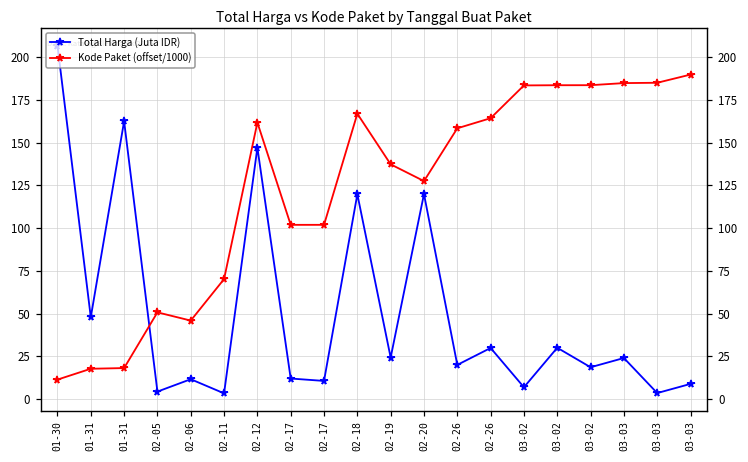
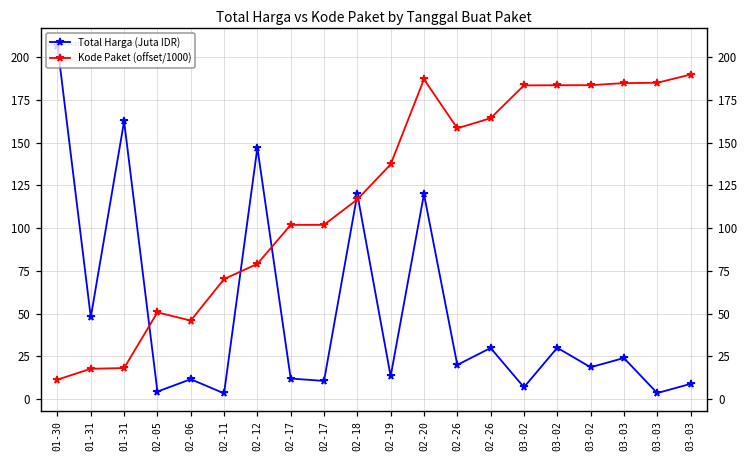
  {
    "Total Harga (Juta IDR)": {
      "02-05": 4,
      "02-06": 12,
      "02-11": 3,
      "02-12": 147,
      "02-18": 120,
-     "02-19": 24,
+     "02-19": 13,
      "02-20": 120
    },
    "Kode Paket (offset/1000)": {
      "01-30": 11,
      "02-05": 51,
      "02-06": 46,
      "02-11": 70,
-     "02-12": 162,
-     "02-18": 167,
+     "02-12": 79,
+     "02-18": 117,
      "02-19": 137,
-     "02-20": 127
+     "02-20": 187
    }
  }
